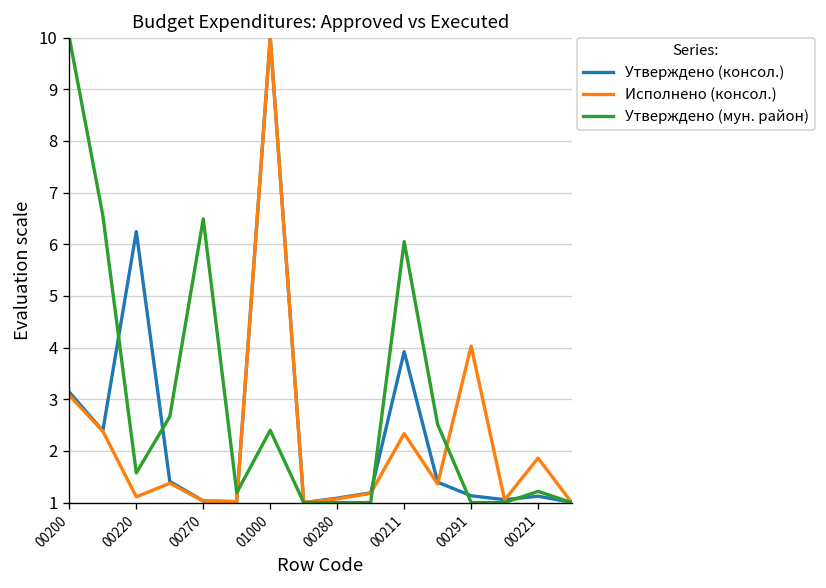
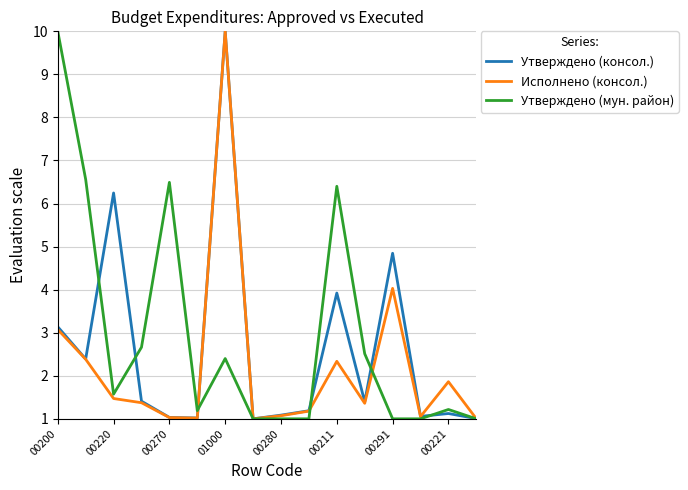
  {
    "Утверждено (консол.)": {
      "00200": 3.1,
      "00220": 6.2,
      "00211": 3.9,
-     "00291": 1.1,
+     "00291": 4.8,
      "00221": 1.1
    },
    "Исполнено (консол.)": {
      "00200": 3.1,
-     "00220": 1.1,
+     "00220": 1.5,
      "00211": 2.3,
      "00291": 4.0,
      "00221": 1.9
    },
    "Утверждено (мун. район)": {
      "00200": 10.0,
      "00220": 1.6,
      "00270": 6.5,
      "01000": 2.4,
      "00280": 1.0,
-     "00211": 6.1,
+     "00211": 6.4,
      "00291": 1.0,
      "00221": 1.2
    }
  }
